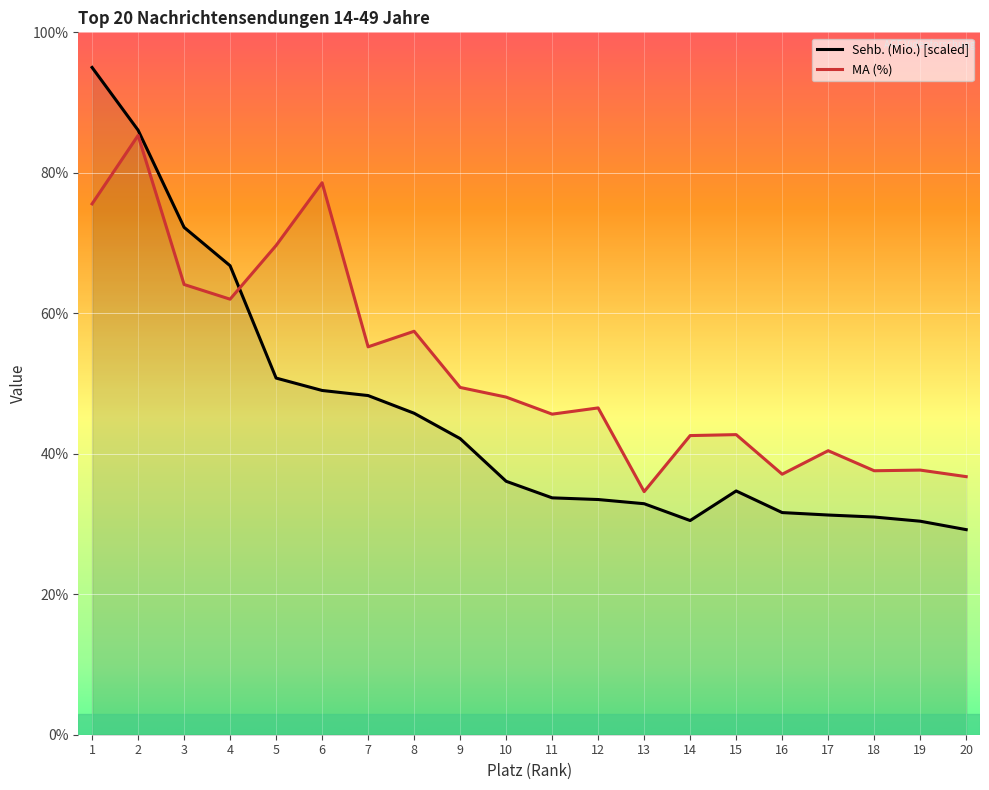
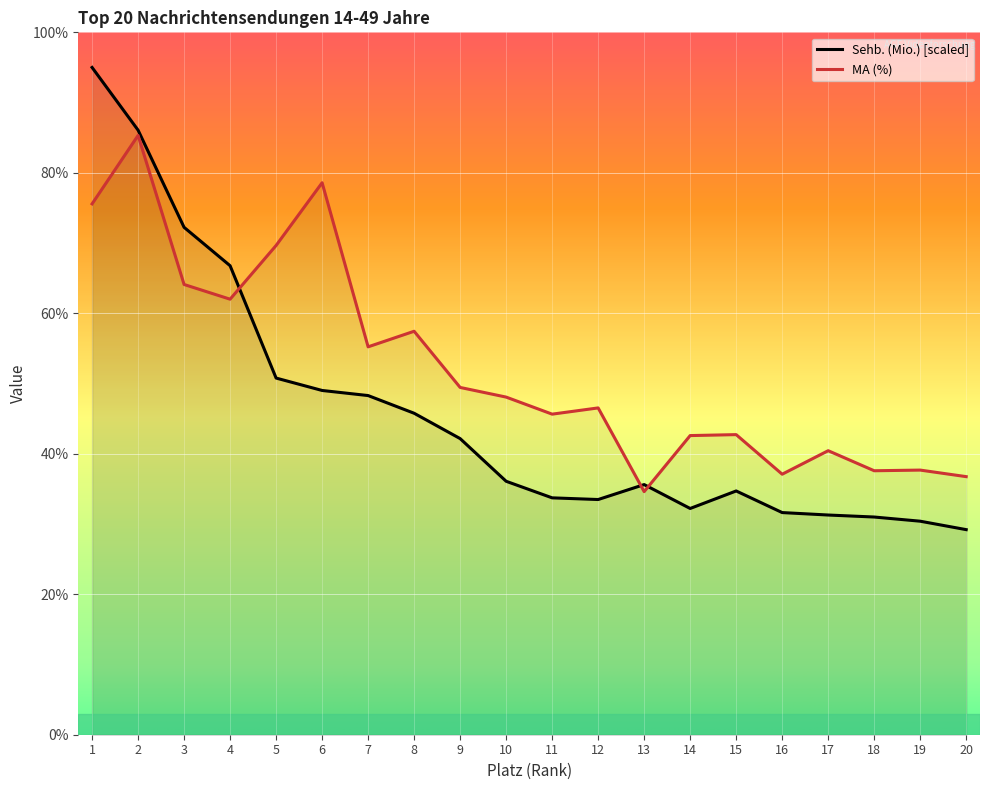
  {
    "Sehb. (Mio.) [scaled]": {
      "1": "95%",
      "2": "86%",
      "3": "72%",
      "4": "67%",
      "5": "51%",
      "6": "49%",
      "7": "48%",
      "8": "46%",
      "9": "42%",
      "10": "36%",
      "11": "34%",
      "12": "33%",
-     "13": "33%",
-     "14": "30%",
+     "13": "36%",
+     "14": "32%",
      "15": "35%",
      "16": "32%",
      "17": "31%",
      "18": "31%",
      "19": "30%",
      "20": "29%"
    },
    "MA (%)": {
      "1": "76%",
      "2": "85%",
      "3": "64%",
      "4": "62%",
      "5": "70%",
      "6": "79%",
      "7": "55%",
      "8": "57%",
      "9": "49%",
      "10": "48%",
      "11": "46%",
      "12": "47%",
      "13": "35%",
      "14": "43%",
      "15": "43%",
      "16": "37%",
      "17": "40%",
      "18": "38%",
      "19": "38%",
      "20": "37%"
    }
  }
